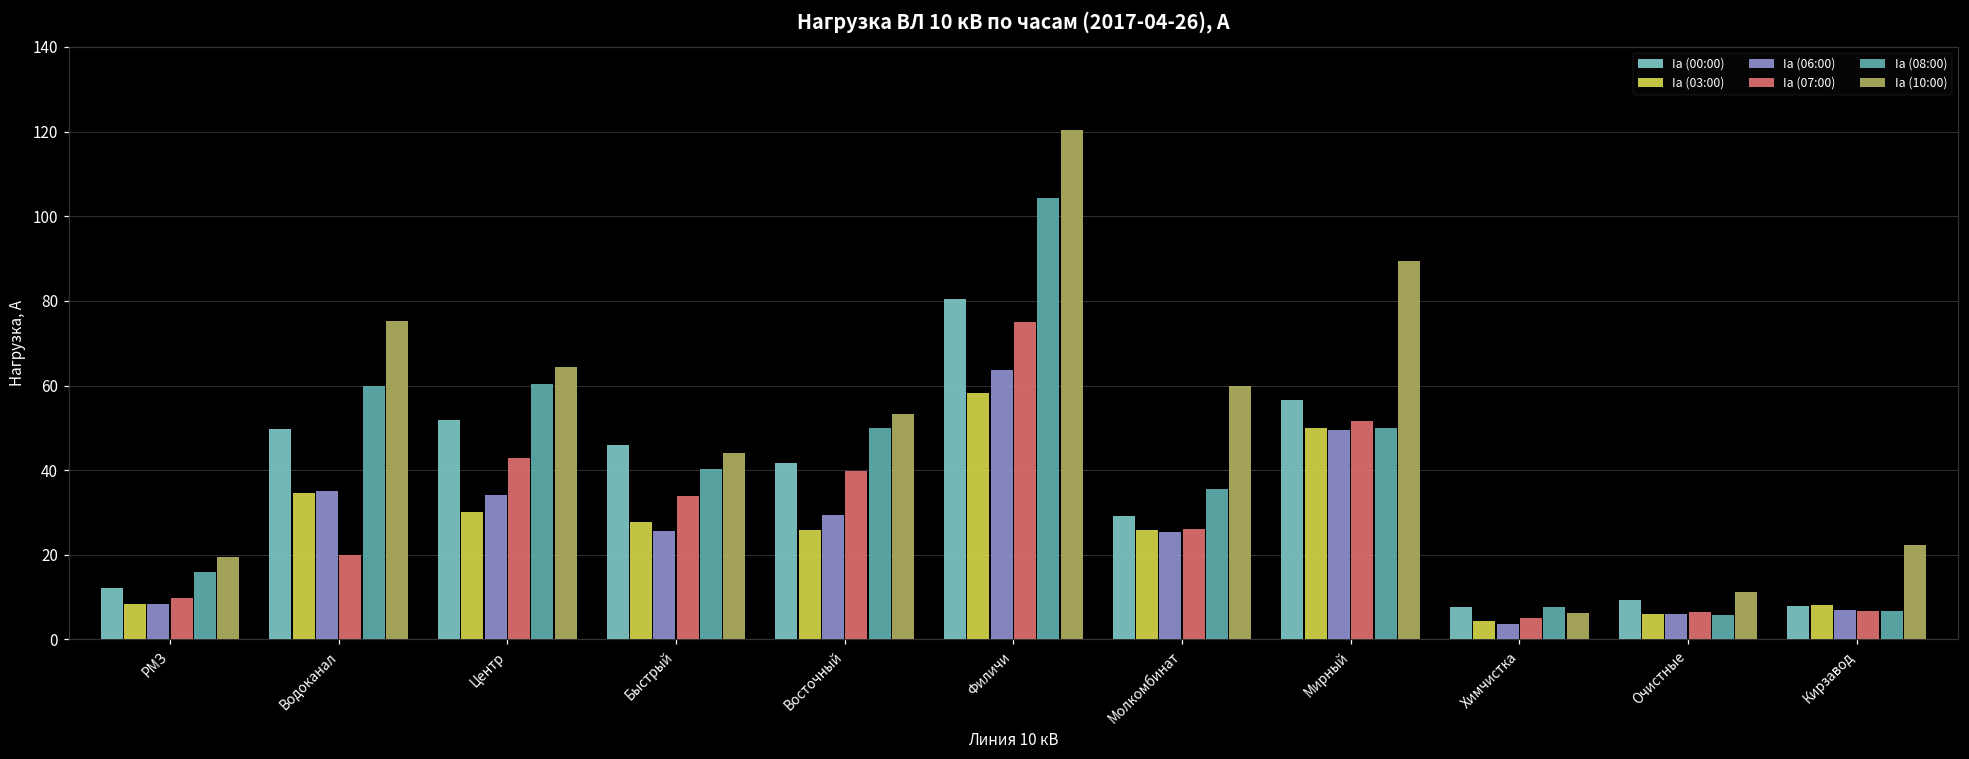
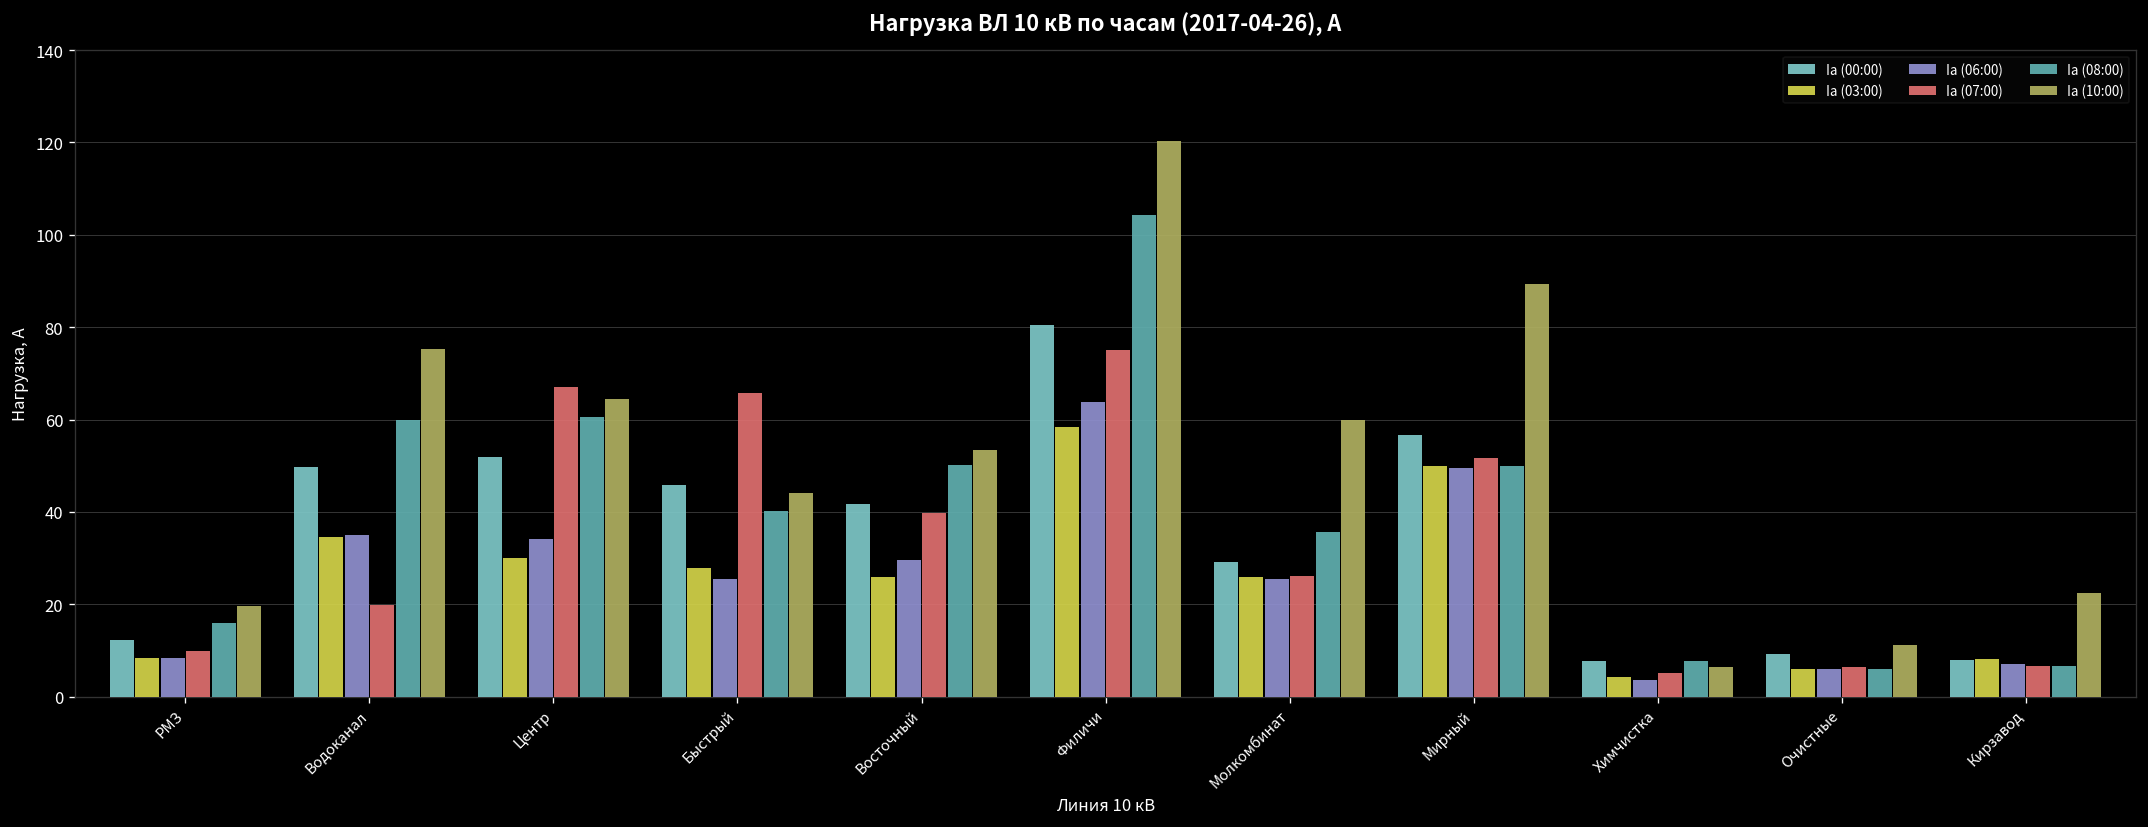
  {
    "Ia (07:00)": {
      "РМЗ": 10,
      "Водоканал": 20,
-     "Центр": 43,
-     "Быстрый": 34,
+     "Центр": 67,
+     "Быстрый": 66,
      "Восточный": 40,
      "Филичи": 75,
      "Молкомбинат": 26,
      "Мирный": 52,
      "Химчистка": 5,
      "Очистные": 6,
      "Кирзавод": 7
    }
  }
